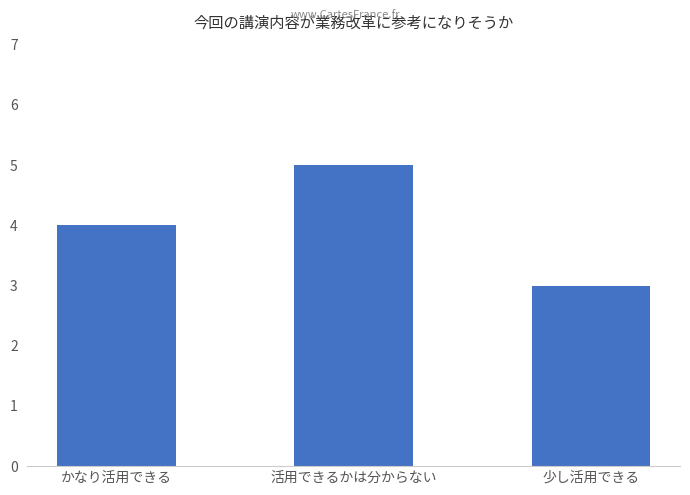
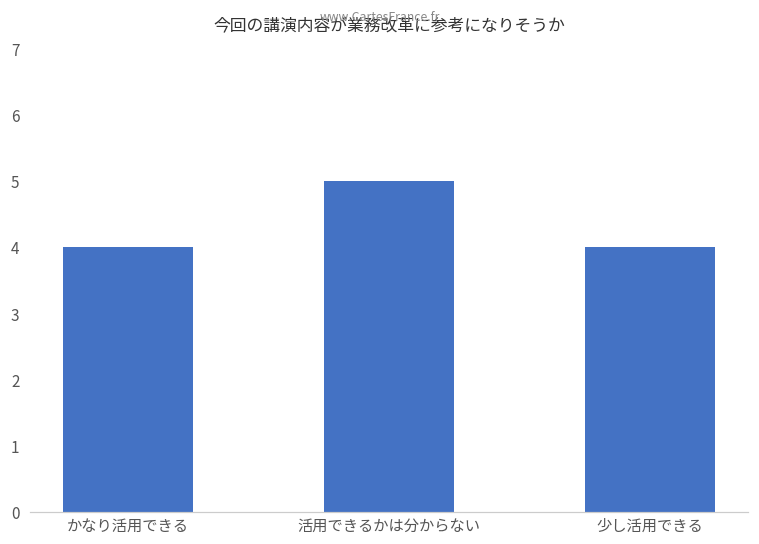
  {
    "かなり活用できる": 4,
    "活用できるかは分からない": 5,
-   "少し活用できる": 3
+   "少し活用できる": 4
  }
